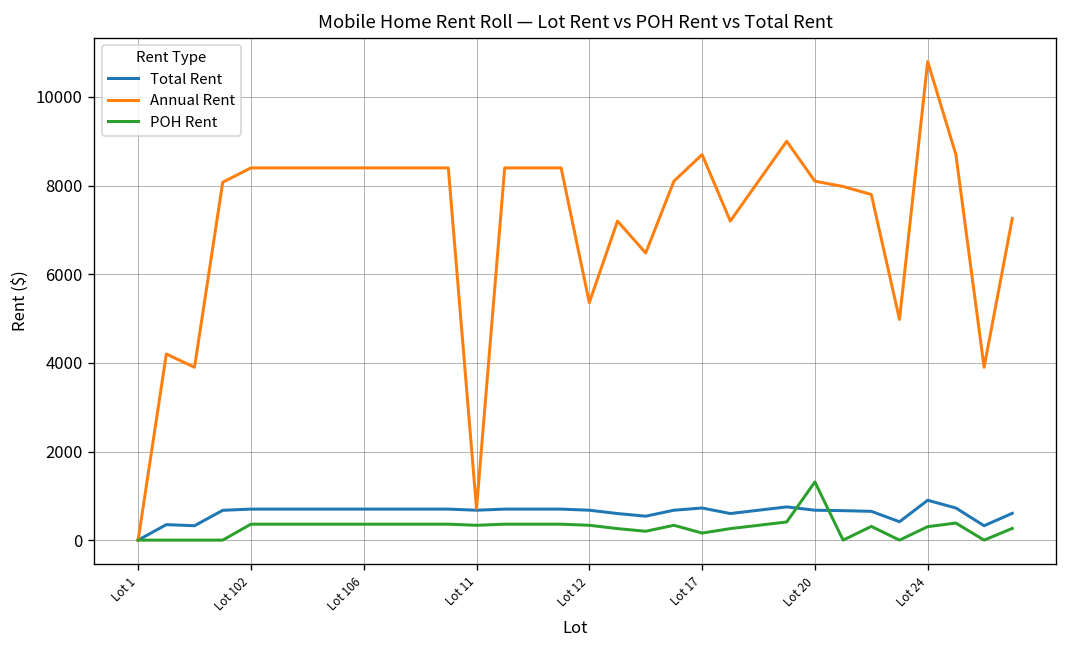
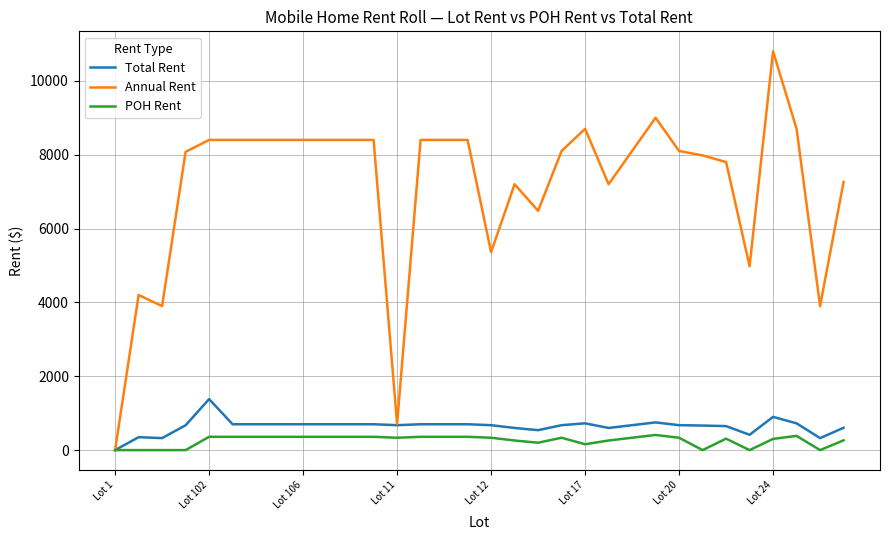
  {
    "Total Rent": {
-     "Lot 102": 700,
+     "Lot 102": 1400,
      "Lot 106": 700,
      "Lot 12": 700,
      "Lot 17": 700,
      "Lot 20": 700,
      "Lot 24": 900
    },
    "Annual Rent": {
      "Lot 102": 8400,
      "Lot 106": 8400,
      "Lot 12": 5400,
      "Lot 17": 8700,
      "Lot 20": 8100,
      "Lot 24": 10800
    },
    "POH Rent": {
      "Lot 102": 400,
      "Lot 106": 400,
      "Lot 11": 300,
      "Lot 12": 300,
      "Lot 17": 200,
-     "Lot 20": 1300,
+     "Lot 20": 300,
      "Lot 24": 300
    }
  }
